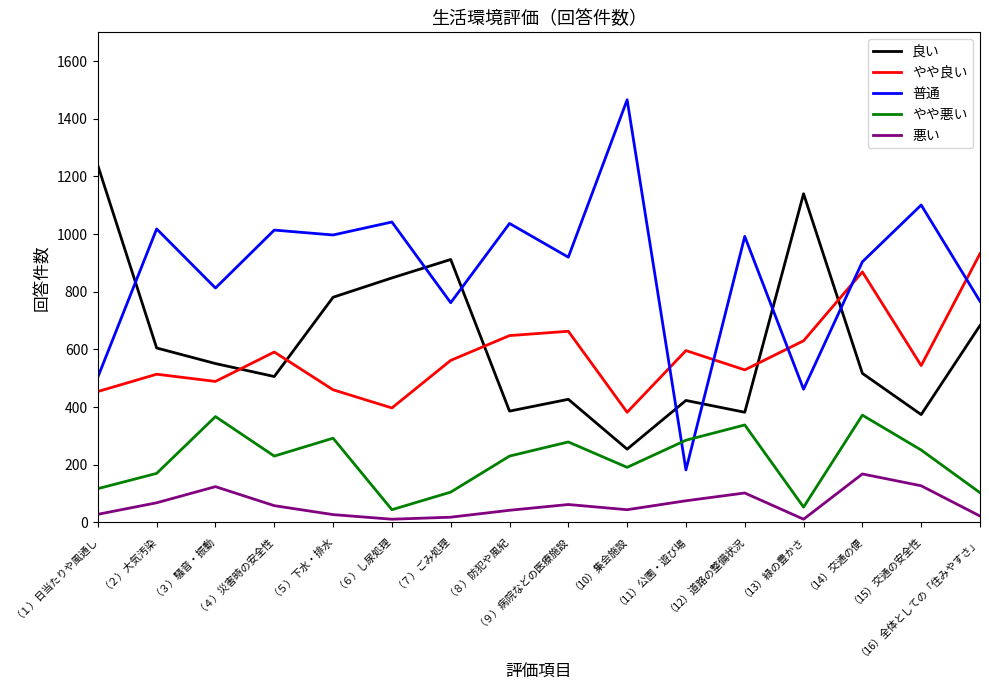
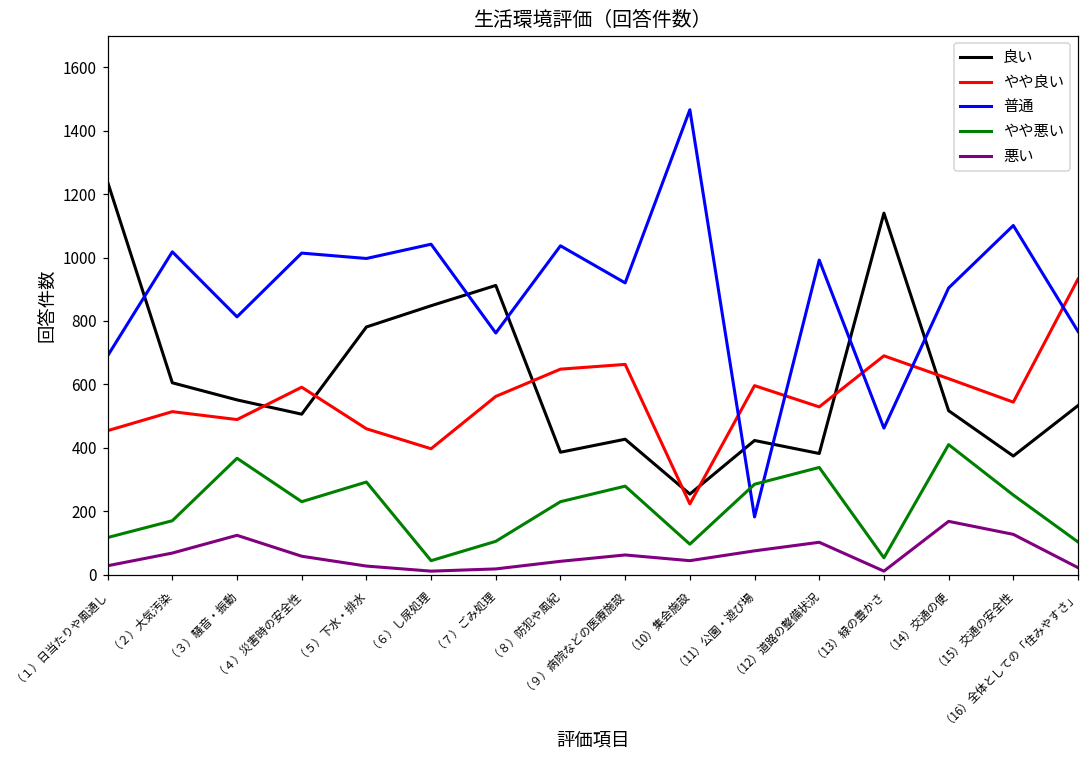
  {
    "良い": {
      "（１）日当たりや風通し": 1240,
      "（２）大気汚染": 610,
      "（３）騒音・振動": 550,
      "（４）災害時の安全性": 510,
      "（５）下水・排水": 780,
      "（６）し尿処理": 850,
      "（７）ごみ処理": 910,
      "（８）防犯や風紀": 390,
      "（９）病院などの医療施設": 430,
      "（10）集会施設": 250,
      "（11）公園・遊び場": 420,
      "（12）道路の整備状況": 380,
      "（13）緑の豊かさ": 1140,
      "（14）交通の便": 520,
      "（15）交通の安全性": 370,
-     "（16）全体としての「住みやすさ」": 680
+     "（16）全体としての「住みやすさ」": 530
    },
    "やや良い": {
      "（１）日当たりや風通し": 450,
      "（２）大気汚染": 510,
      "（３）騒音・振動": 490,
      "（４）災害時の安全性": 590,
      "（５）下水・排水": 460,
      "（６）し尿処理": 400,
      "（７）ごみ処理": 560,
      "（８）防犯や風紀": 650,
      "（９）病院などの医療施設": 660,
-     "（10）集会施設": 380,
+     "（10）集会施設": 220,
      "（11）公園・遊び場": 600,
      "（12）道路の整備状況": 530,
-     "（13）緑の豊かさ": 630,
-     "（14）交通の便": 870,
+     "（13）緑の豊かさ": 690,
+     "（14）交通の便": 620,
      "（15）交通の安全性": 540,
      "（16）全体としての「住みやすさ」": 930
    },
    "普通": {
-     "（１）日当たりや風通し": 500,
+     "（１）日当たりや風通し": 690,
      "（２）大気汚染": 1020,
      "（３）騒音・振動": 810,
      "（４）災害時の安全性": 1010,
      "（５）下水・排水": 1000,
      "（６）し尿処理": 1040,
      "（７）ごみ処理": 760,
      "（８）防犯や風紀": 1040,
      "（９）病院などの医療施設": 920,
      "（10）集会施設": 1470,
      "（11）公園・遊び場": 180,
      "（12）道路の整備状況": 990,
      "（13）緑の豊かさ": 460,
      "（14）交通の便": 900,
      "（15）交通の安全性": 1100,
      "（16）全体としての「住みやすさ」": 770
    },
    "やや悪い": {
      "（１）日当たりや風通し": 120,
      "（２）大気汚染": 170,
      "（３）騒音・振動": 370,
      "（４）災害時の安全性": 230,
      "（５）下水・排水": 290,
      "（６）し尿処理": 40,
      "（７）ごみ処理": 110,
      "（８）防犯や風紀": 230,
      "（９）病院などの医療施設": 280,
-     "（10）集会施設": 190,
+     "（10）集会施設": 100,
      "（11）公園・遊び場": 290,
      "（12）道路の整備状況": 340,
      "（13）緑の豊かさ": 50,
-     "（14）交通の便": 370,
+     "（14）交通の便": 410,
      "（15）交通の安全性": 250,
      "（16）全体としての「住みやすさ」": 100
    },
    "悪い": {
      "（１）日当たりや風通し": 30,
      "（２）大気汚染": 70,
      "（３）騒音・振動": 120,
      "（４）災害時の安全性": 60,
      "（５）下水・排水": 30,
      "（６）し尿処理": 10,
      "（７）ごみ処理": 20,
      "（８）防犯や風紀": 40,
      "（９）病院などの医療施設": 60,
      "（10）集会施設": 40,
      "（11）公園・遊び場": 80,
      "（12）道路の整備状況": 100,
      "（13）緑の豊かさ": 10,
      "（14）交通の便": 170,
      "（15）交通の安全性": 130,
      "（16）全体としての「住みやすさ」": 20
    }
  }
